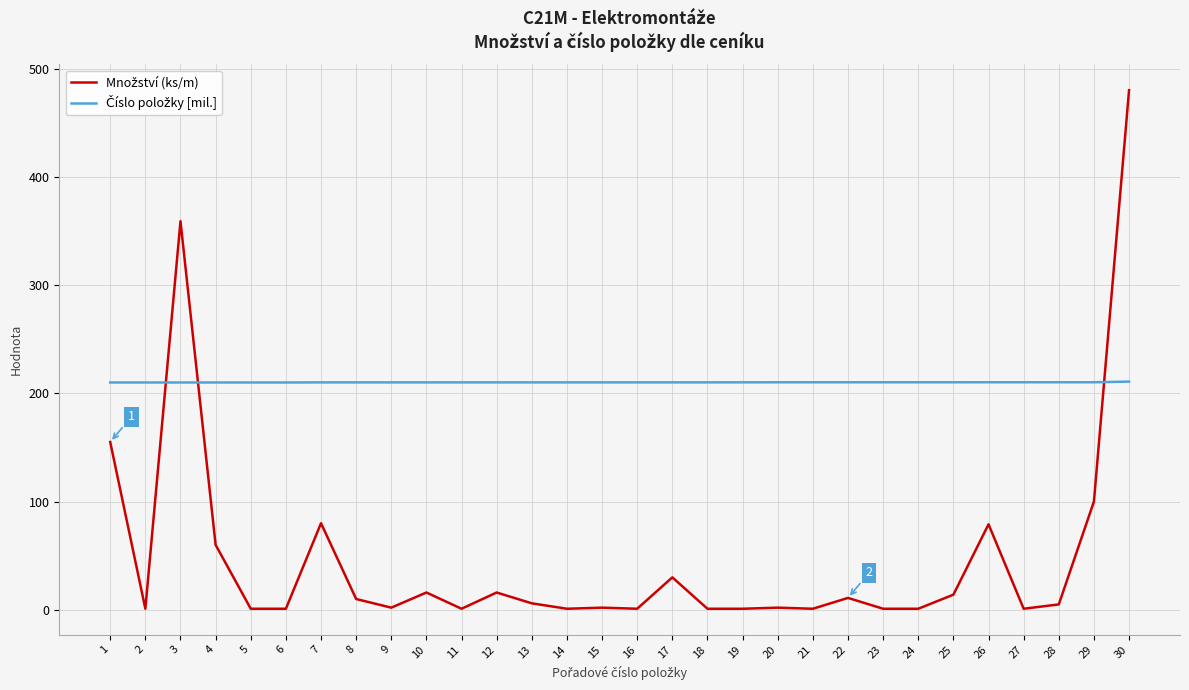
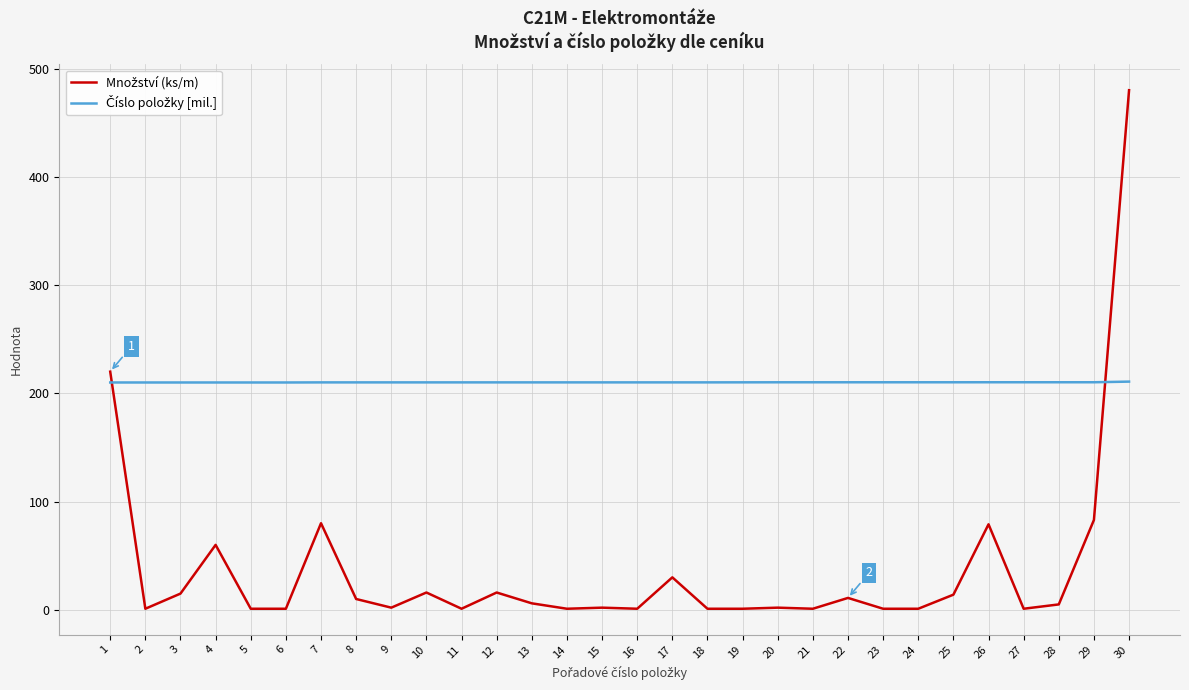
  {
    "Množství (ks/m)": {
-     "1": 155,
+     "1": 220,
      "2": 1,
-     "3": 359,
+     "3": 15,
      "4": 60,
      "5": 1,
      "6": 1,
      "7": 80,
      "8": 10,
      "9": 2,
      "10": 16,
      "11": 1,
      "12": 16,
      "13": 6,
      "14": 1,
      "15": 2,
      "16": 1,
      "17": 30,
      "18": 1,
      "19": 1,
      "20": 2,
      "21": 1,
      "22": 11,
      "23": 1,
      "24": 1,
      "25": 14,
      "26": 79,
      "27": 1,
      "28": 5,
-     "29": 100,
+     "29": 83,
      "30": 480
    },
    "Číslo položky [mil.]": {
      "1": 210,
      "2": 210,
      "3": 210,
      "4": 210,
      "5": 210,
      "6": 210,
      "7": 210,
      "8": 210,
      "9": 210,
      "10": 210,
      "11": 210,
      "12": 210,
      "13": 210,
      "14": 210,
      "15": 210,
      "16": 210,
      "17": 210,
      "18": 210,
      "19": 210,
      "20": 210,
      "21": 210,
      "22": 210,
      "23": 210,
      "24": 210,
      "25": 210,
      "26": 210,
      "27": 210,
      "28": 210,
      "29": 210,
      "30": 211
    }
  }
